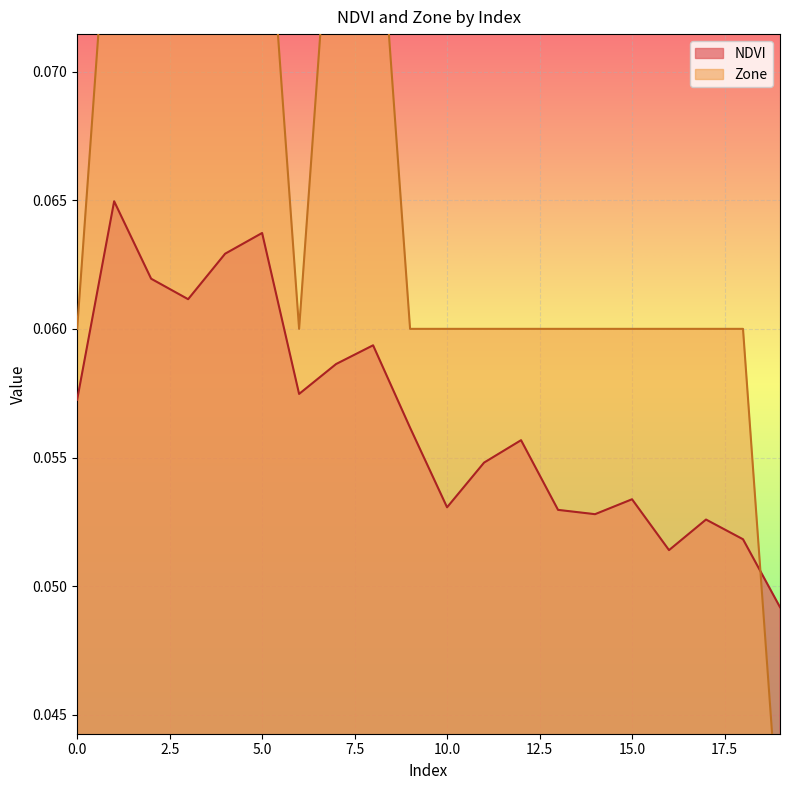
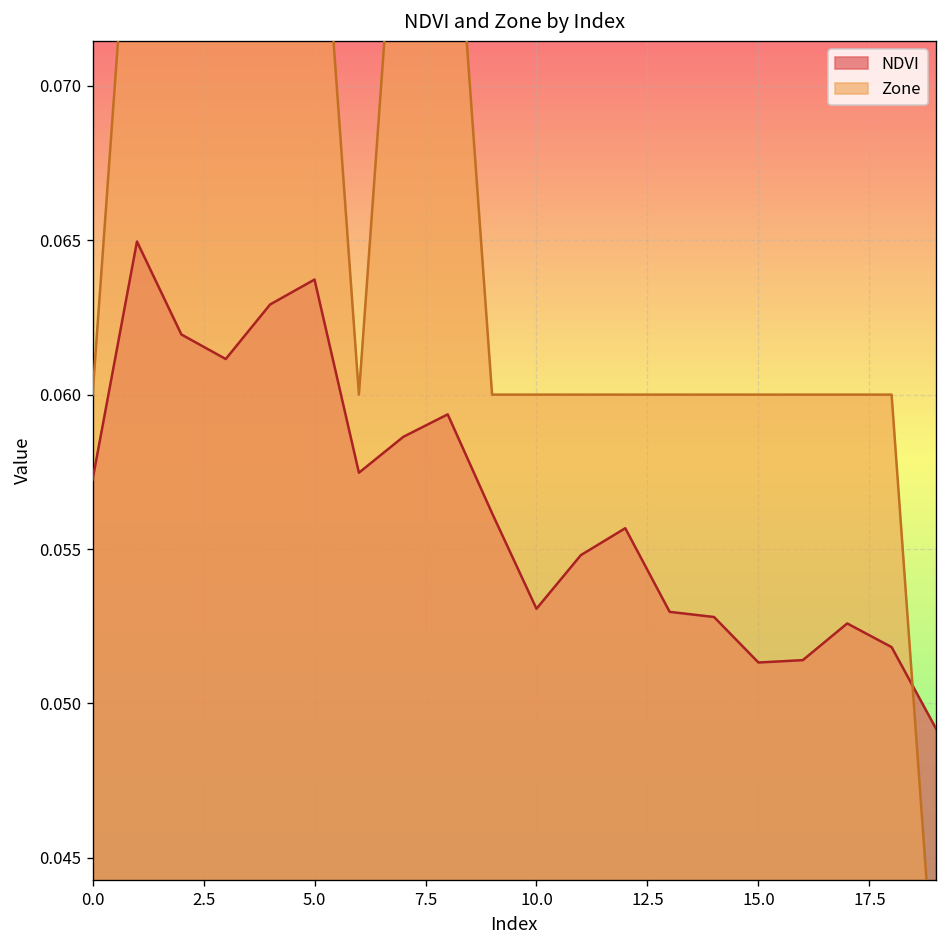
  {
    "NDVI": {
      "0.0": 0.0572,
      "5.0": 0.0637,
      "10.0": 0.0531,
-     "15.0": 0.0534
+     "15.0": 0.0513
    },
    "Zone": {
      "0.0": 0.0600,
      "10.0": 0.0600,
      "15.0": 0.0600
    }
  }
